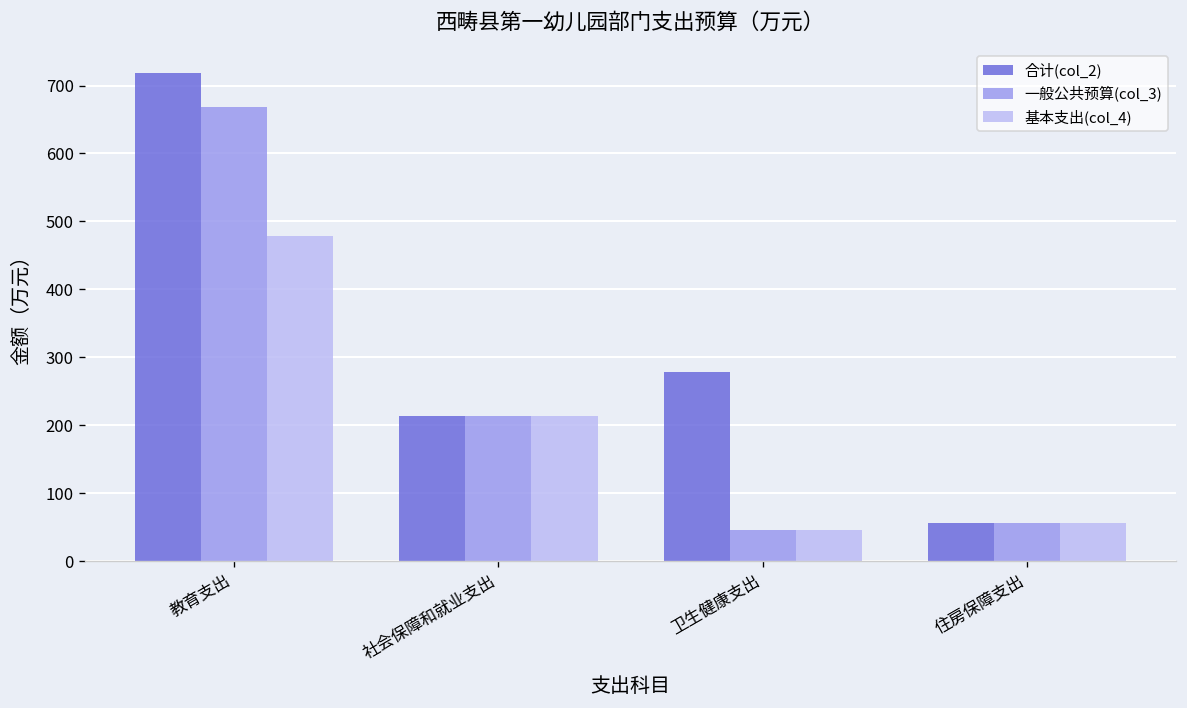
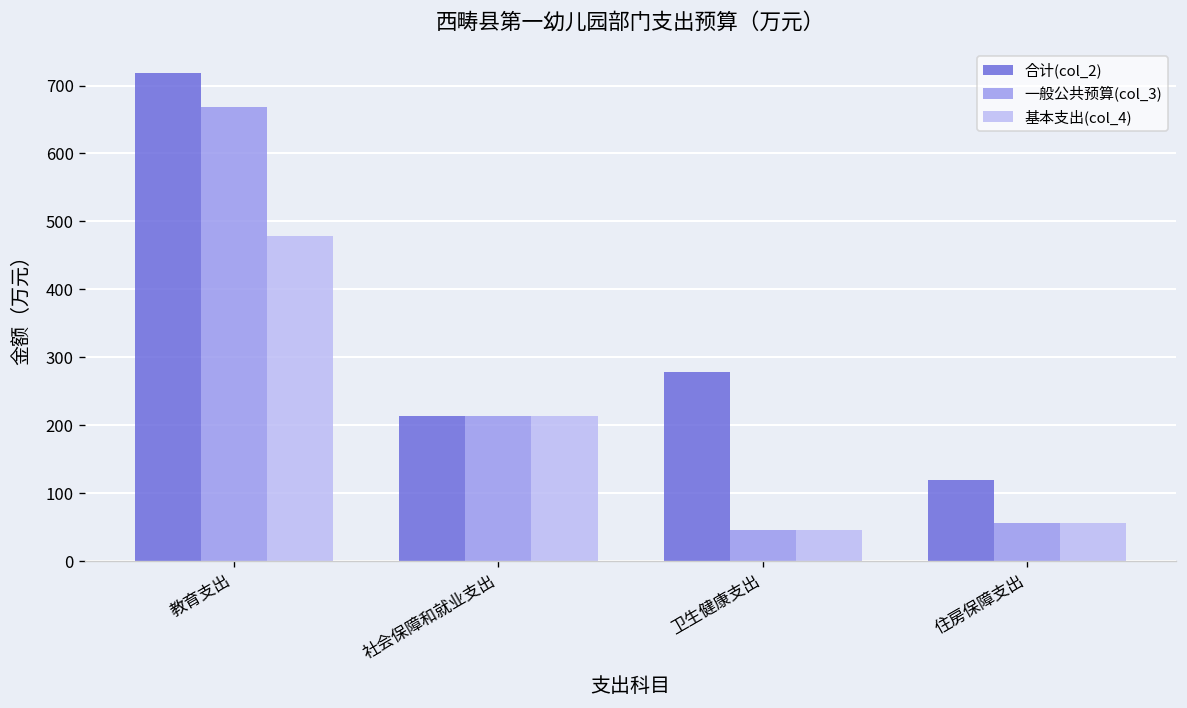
  {
    "合计(col_2)": {
      "教育支出": 720,
      "社会保障和就业支出": 210,
      "卫生健康支出": 280,
-     "住房保障支出": 60
+     "住房保障支出": 120
    }
  }
